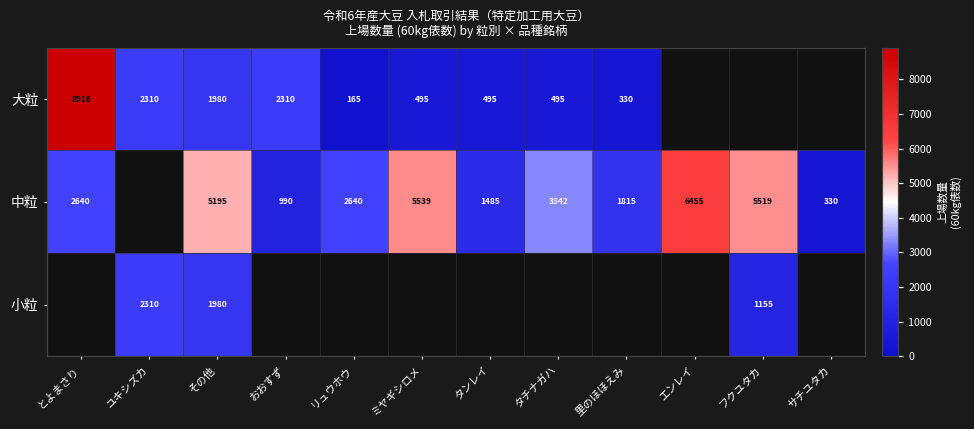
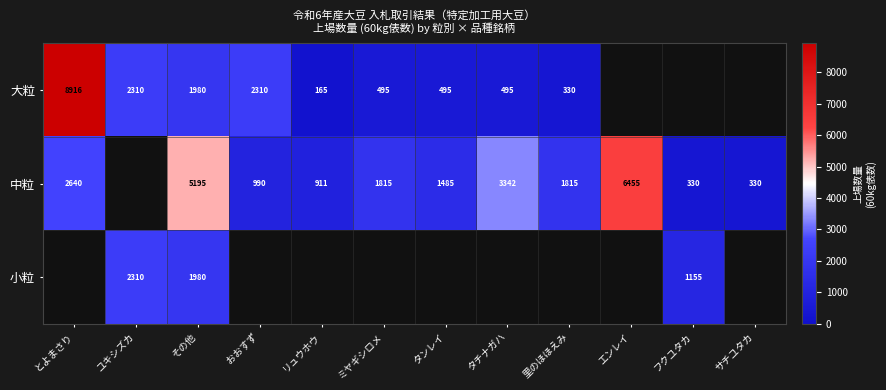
  {
    "大粒": {
      "とよまさり": 8916,
      "ユキシズカ": 2310,
      "その他": 1980,
      "おおすず": 2310,
      "リュウホウ": 165,
      "ミヤギシロメ": 495,
      "タンレイ": 495,
      "タチナガハ": 495,
      "里のほほえみ": 330
    },
    "中粒": {
      "とよまさり": 2640,
      "その他": 5195,
      "おおすず": 990,
-     "リュウホウ": 2640,
-     "ミヤギシロメ": 5539,
+     "リュウホウ": 911,
+     "ミヤギシロメ": 1815,
      "タンレイ": 1485,
      "タチナガハ": 3342,
      "里のほほえみ": 1815,
      "エンレイ": 6455,
-     "フクユタカ": 5519,
+     "フクユタカ": 330,
      "サチユタカ": 330
    },
    "小粒": {
      "ユキシズカ": 2310,
      "その他": 1980,
      "フクユタカ": 1155
    }
  }
